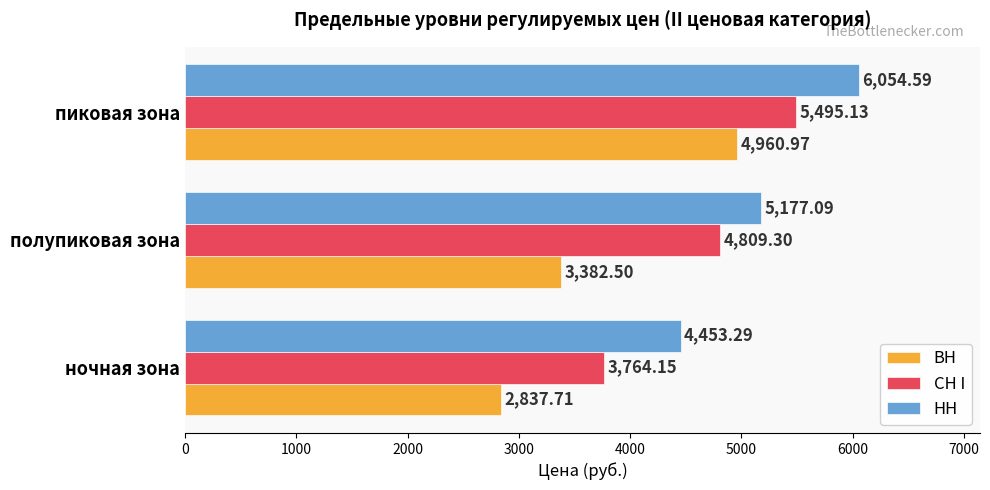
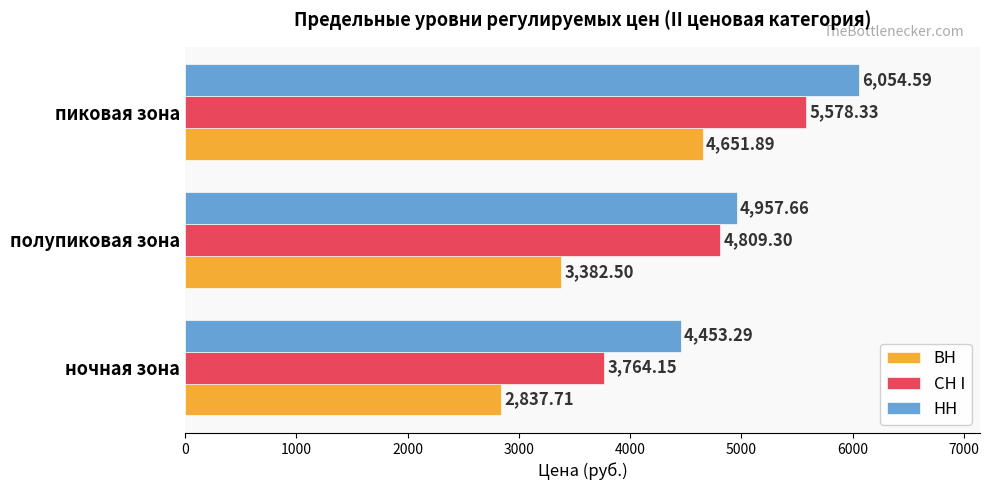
  {
    "ВН": {
-     "пиковая зона": "4,960.97",
+     "пиковая зона": "4,651.89",
      "полупиковая зона": "3,382.50",
      "ночная зона": "2,837.71"
    },
    "СН I": {
-     "пиковая зона": "5,495.13",
+     "пиковая зона": "5,578.33",
      "полупиковая зона": "4,809.30",
      "ночная зона": "3,764.15"
    },
    "НН": {
      "пиковая зона": "6,054.59",
-     "полупиковая зона": "5,177.09",
+     "полупиковая зона": "4,957.66",
      "ночная зона": "4,453.29"
    }
  }
